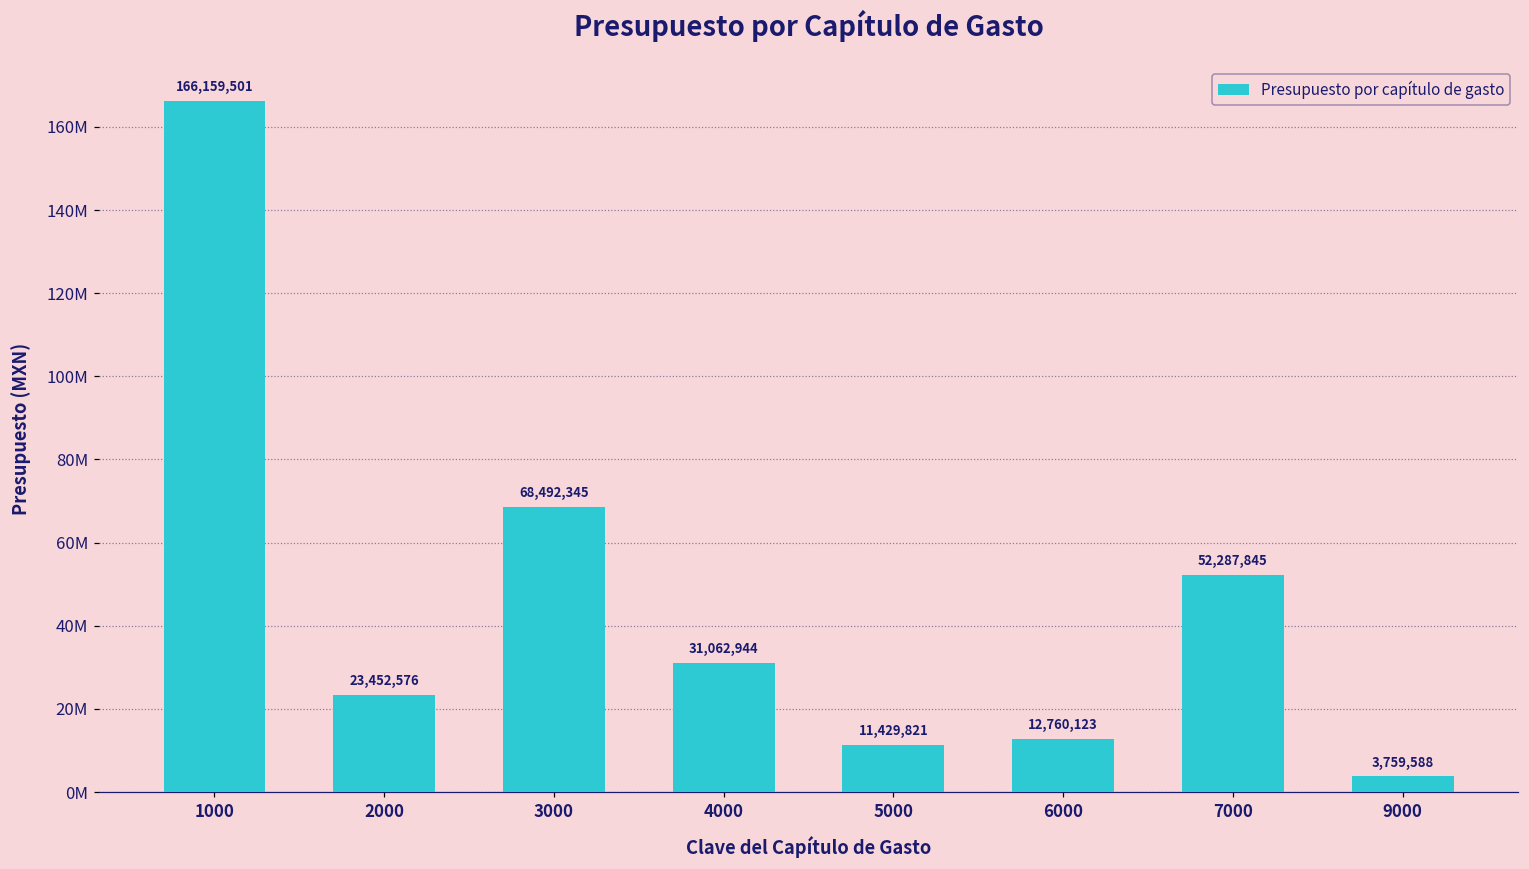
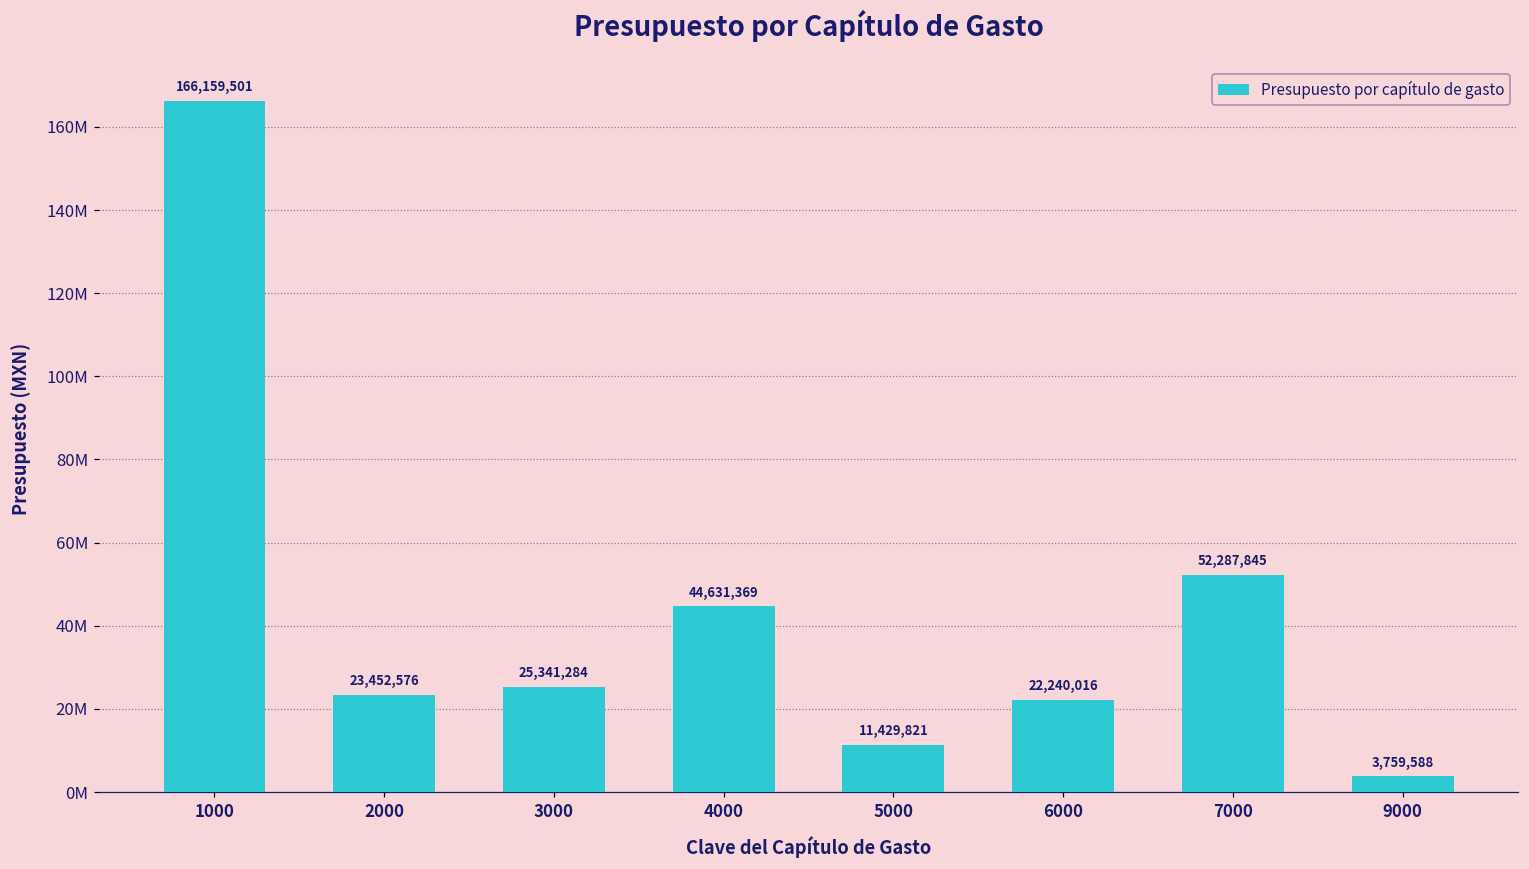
  {
    "1000": "166,159,501",
    "2000": "23,452,576",
-   "3000": "68,492,345",
-   "4000": "31,062,944",
+   "3000": "25,341,284",
+   "4000": "44,631,369",
    "5000": "11,429,821",
-   "6000": "12,760,123",
+   "6000": "22,240,016",
    "7000": "52,287,845",
    "9000": "3,759,588"
  }
